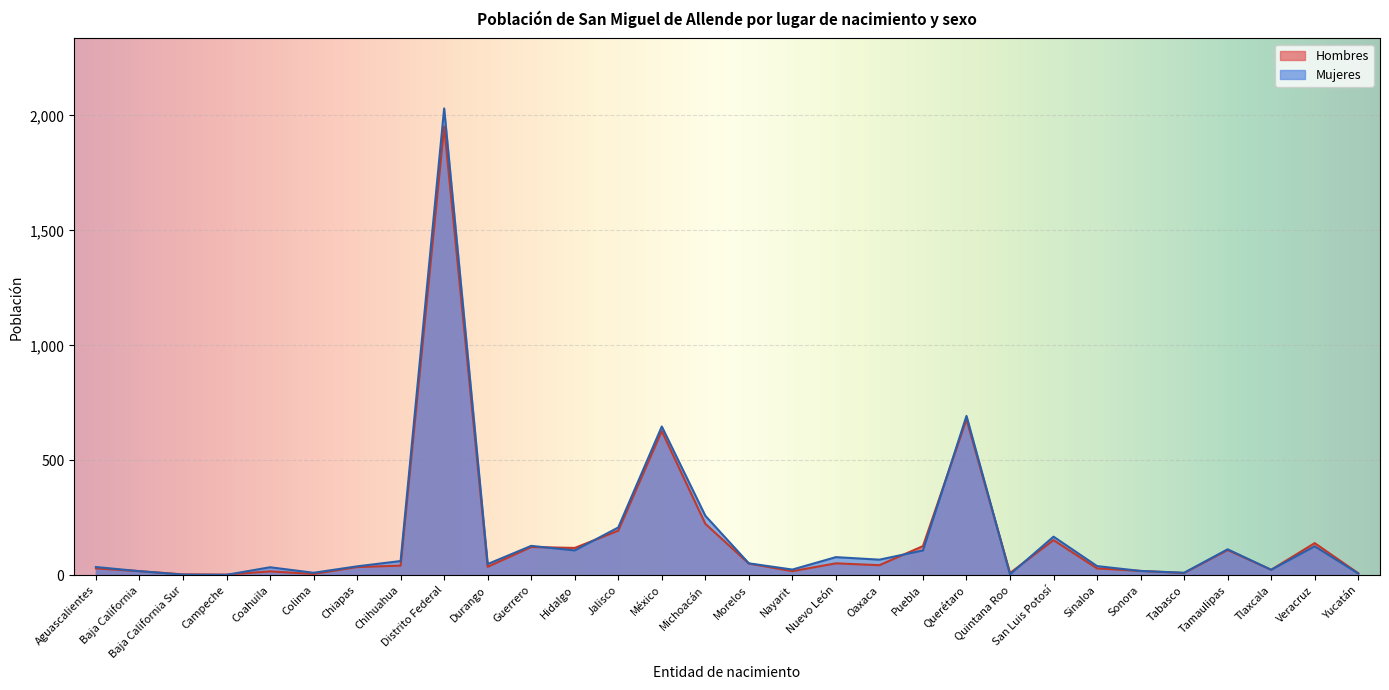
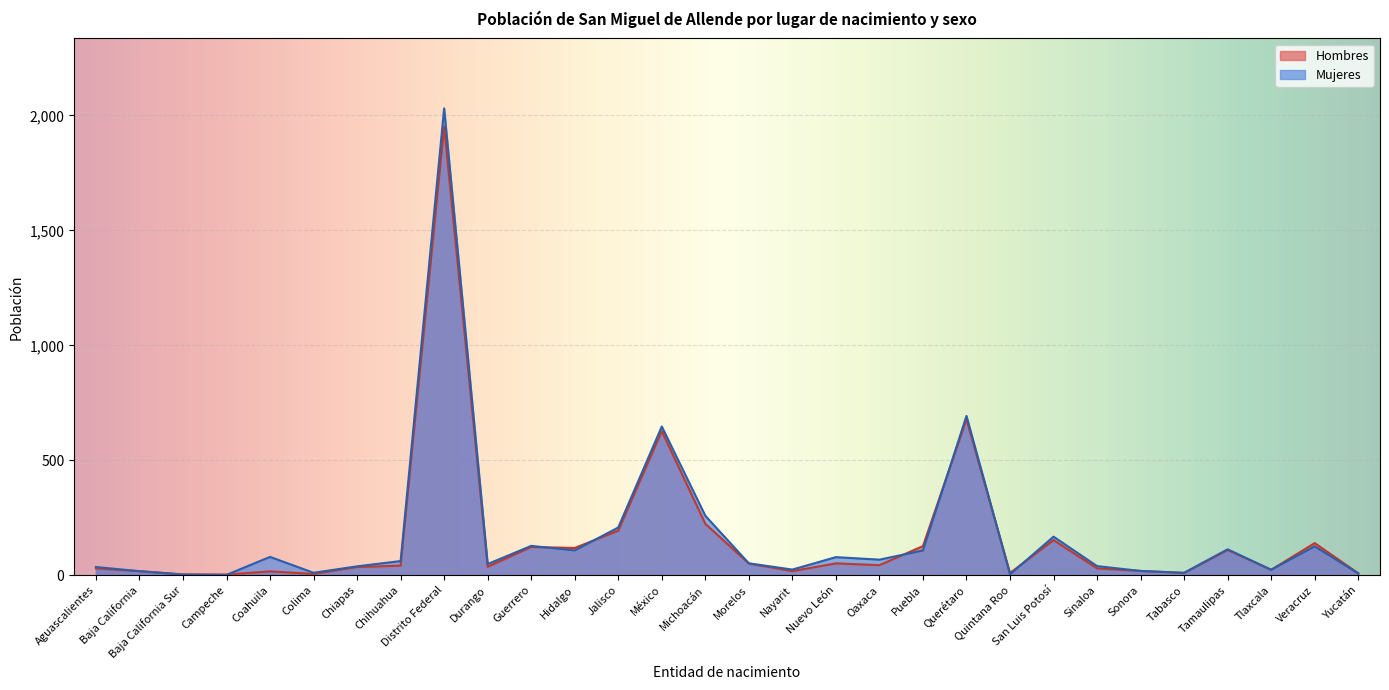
  {
    "Hombres": {
      "Coahuila": "20",
      "Chihuahua": "40",
      "Distrito Federal": "1,950",
      "Durango": "40",
      "Hidalgo": "120",
      "Jalisco": "190",
      "México": "630",
      "Michoacán": "220",
      "Nuevo León": "50",
      "Oaxaca": "40",
      "Puebla": "130",
      "Querétaro": "680",
      "San Luis Potosí": "150",
      "Veracruz": "140"
    },
    "Mujeres": {
-     "Coahuila": "40",
+     "Coahuila": "80",
      "Chihuahua": "60",
      "Distrito Federal": "2,030",
      "Durango": "50",
      "Hidalgo": "110",
      "Jalisco": "210",
      "México": "650",
      "Michoacán": "260",
      "Nuevo León": "80",
      "Oaxaca": "70",
      "Puebla": "110",
      "Querétaro": "690",
      "San Luis Potosí": "170",
      "Veracruz": "130"
    }
  }
